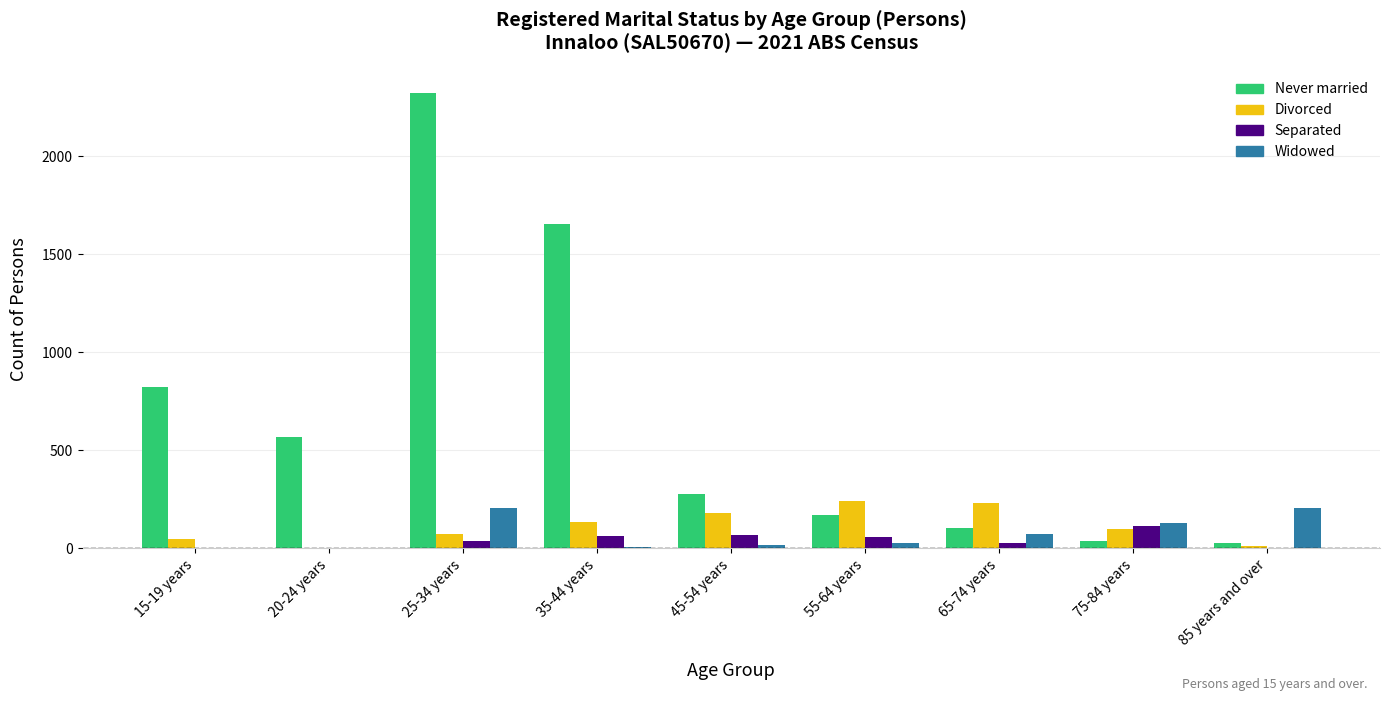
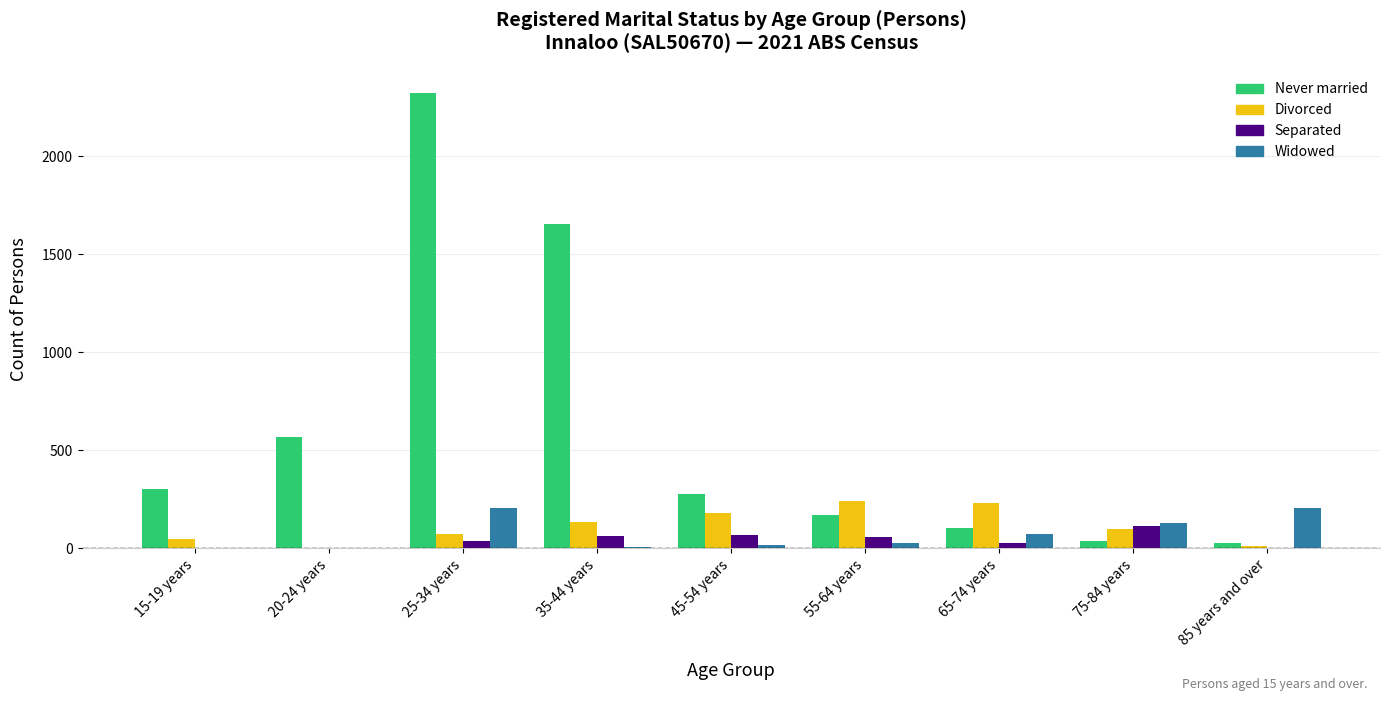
  {
    "Never married": {
-     "15-19 years": 820,
+     "15-19 years": 300,
      "20-24 years": 570,
      "25-34 years": 2330,
      "35-44 years": 1650,
      "45-54 years": 280,
      "55-64 years": 170,
      "65-74 years": 100,
      "75-84 years": 40,
      "85 years and over": 30
    },
    "Divorced": {
      "15-19 years": 50,
      "20-24 years": 0,
      "25-34 years": 70,
      "35-44 years": 130,
      "45-54 years": 180,
      "55-64 years": 240,
      "65-74 years": 230,
      "75-84 years": 100
    },
    "Separated": {
      "15-19 years": 0,
      "20-24 years": 0,
      "25-34 years": 40,
      "35-44 years": 60,
      "45-54 years": 70,
      "55-64 years": 60,
      "65-74 years": 30,
      "75-84 years": 110,
      "85 years and over": 0
    },
    "Widowed": {
      "15-19 years": 0,
      "20-24 years": 0,
      "25-34 years": 210,
      "45-54 years": 20,
      "55-64 years": 30,
      "65-74 years": 70,
      "75-84 years": 130,
      "85 years and over": 210
    }
  }
